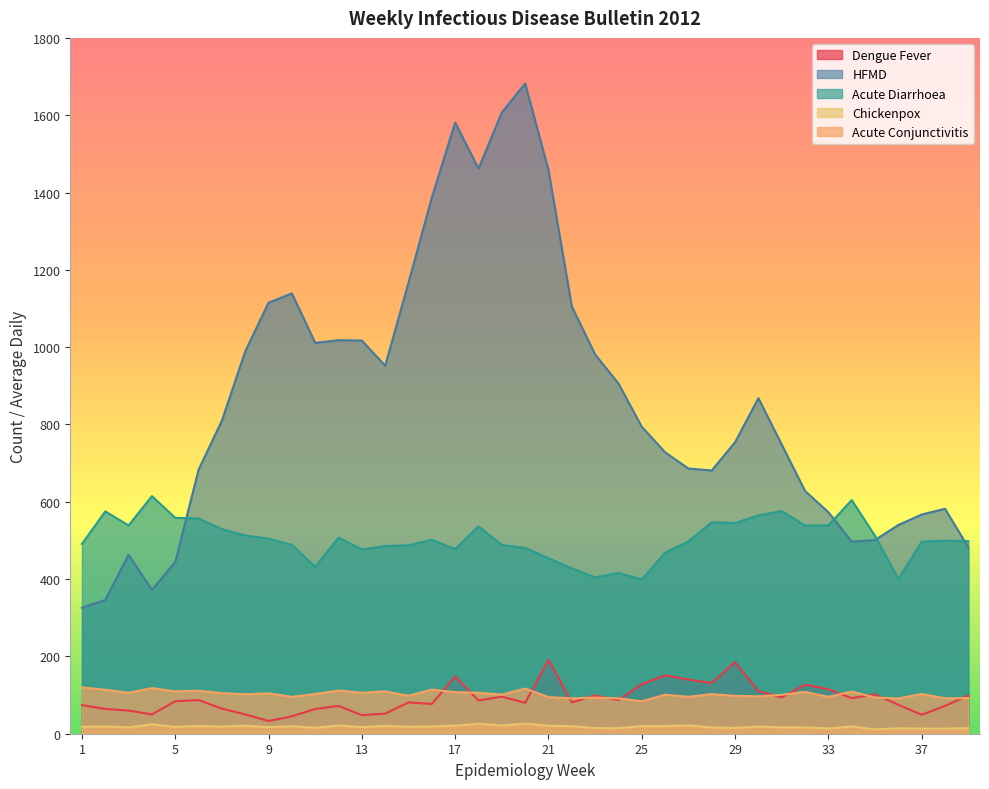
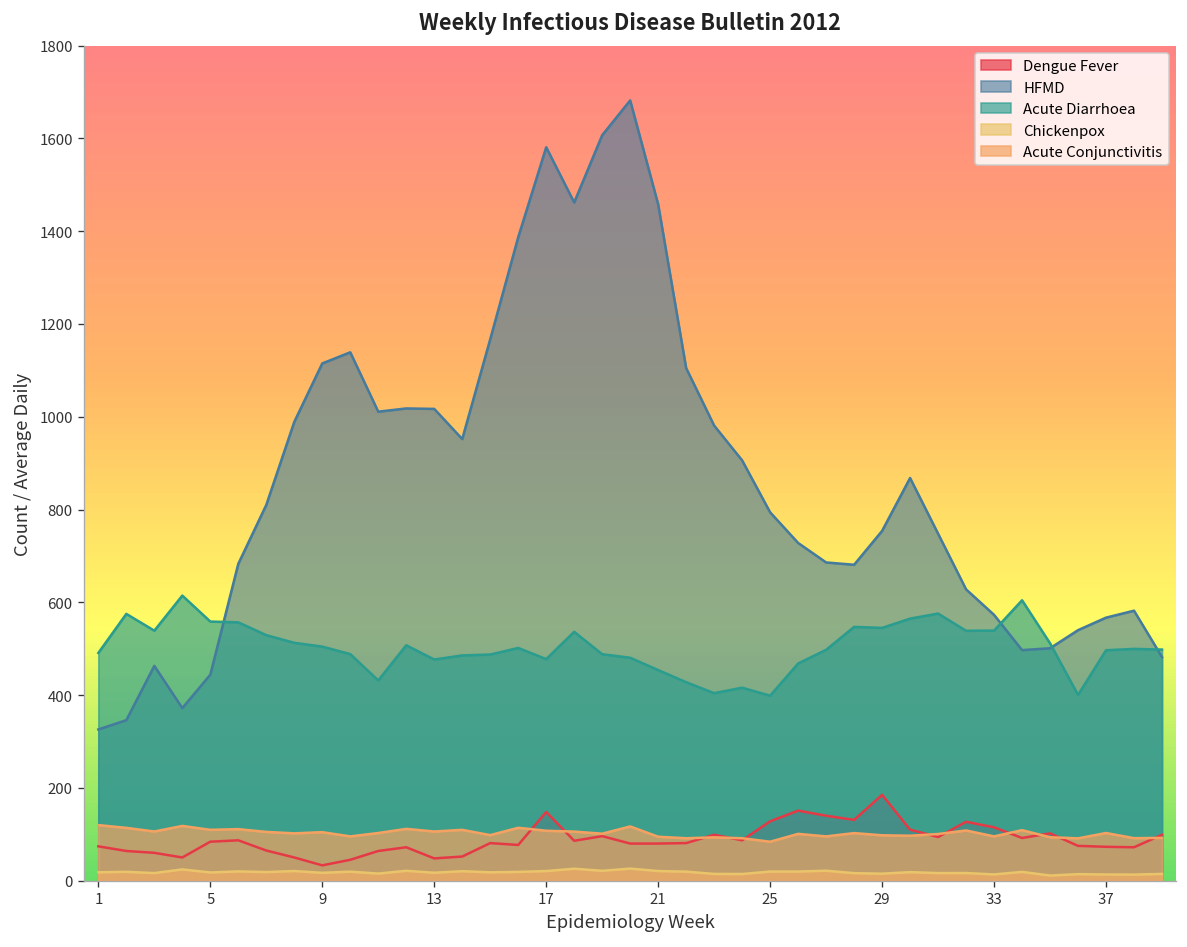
  {
    "Dengue Fever": {
      "1": 70,
      "5": 80,
      "9": 30,
      "13": 50,
      "17": 150,
-     "21": 190,
+     "21": 80,
      "25": 130,
      "29": 190,
      "33": 120,
-     "37": 50
+     "37": 70
    }
  }
